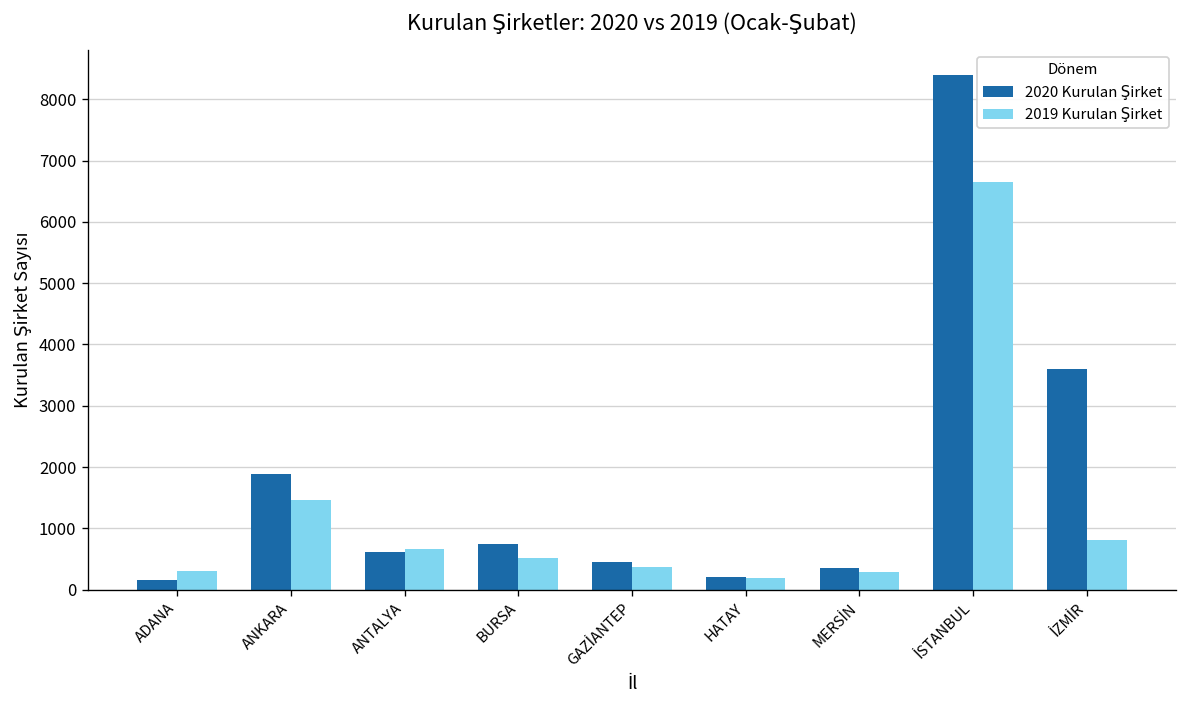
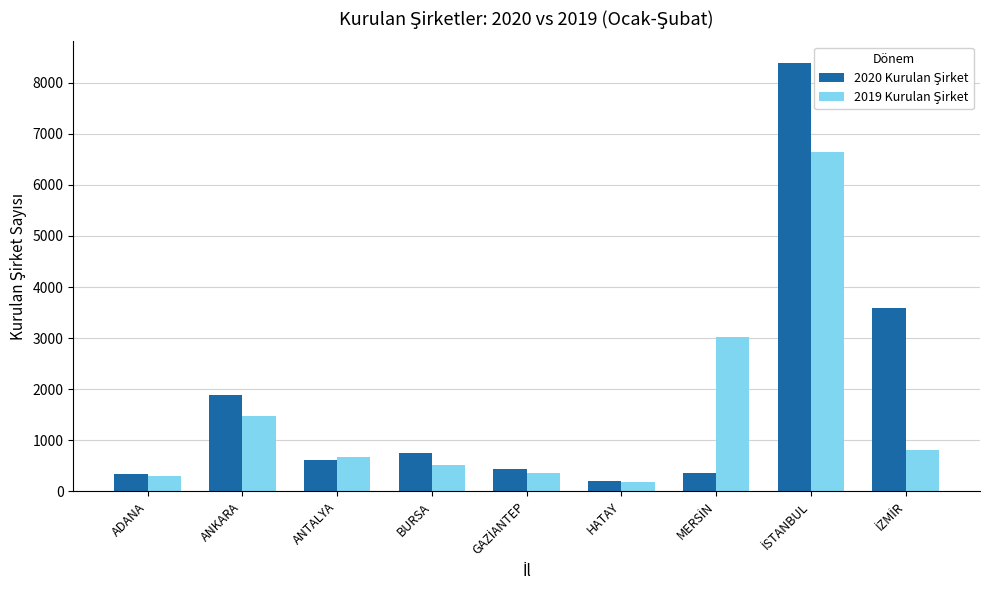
  {
    "2020 Kurulan Şirket": {
-     "ADANA": 200,
+     "ADANA": 300,
      "ANKARA": 1900,
      "ANTALYA": 600,
      "BURSA": 700,
      "GAZİANTEP": 400,
      "HATAY": 200,
      "MERSİN": 400,
      "İSTANBUL": 8400,
      "İZMİR": 3600
    },
    "2019 Kurulan Şirket": {
      "ADANA": 300,
      "ANKARA": 1500,
      "ANTALYA": 700,
      "BURSA": 500,
      "GAZİANTEP": 400,
      "HATAY": 200,
-     "MERSİN": 300,
+     "MERSİN": 3000,
      "İSTANBUL": 6700,
      "İZMİR": 800
    }
  }
